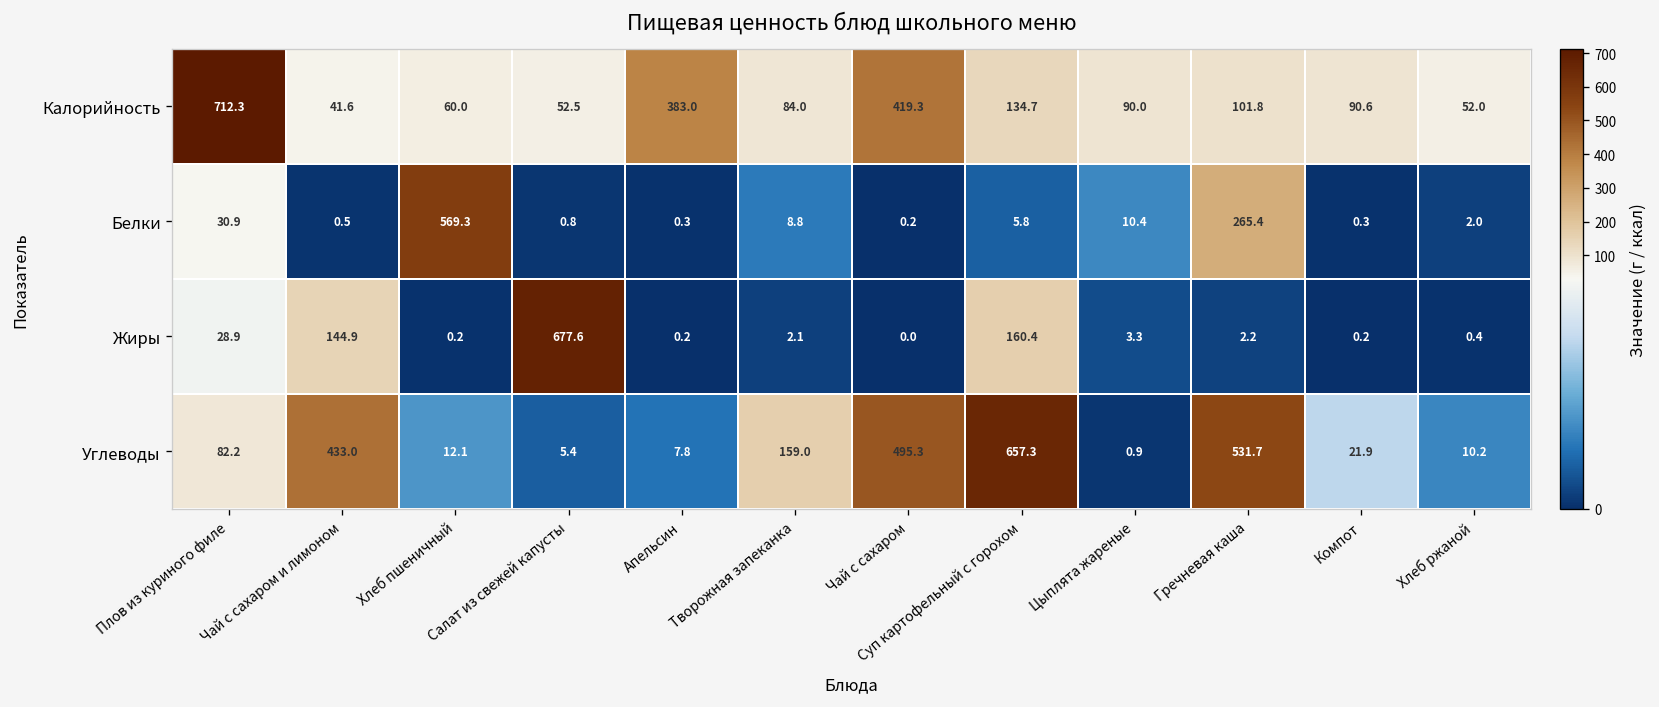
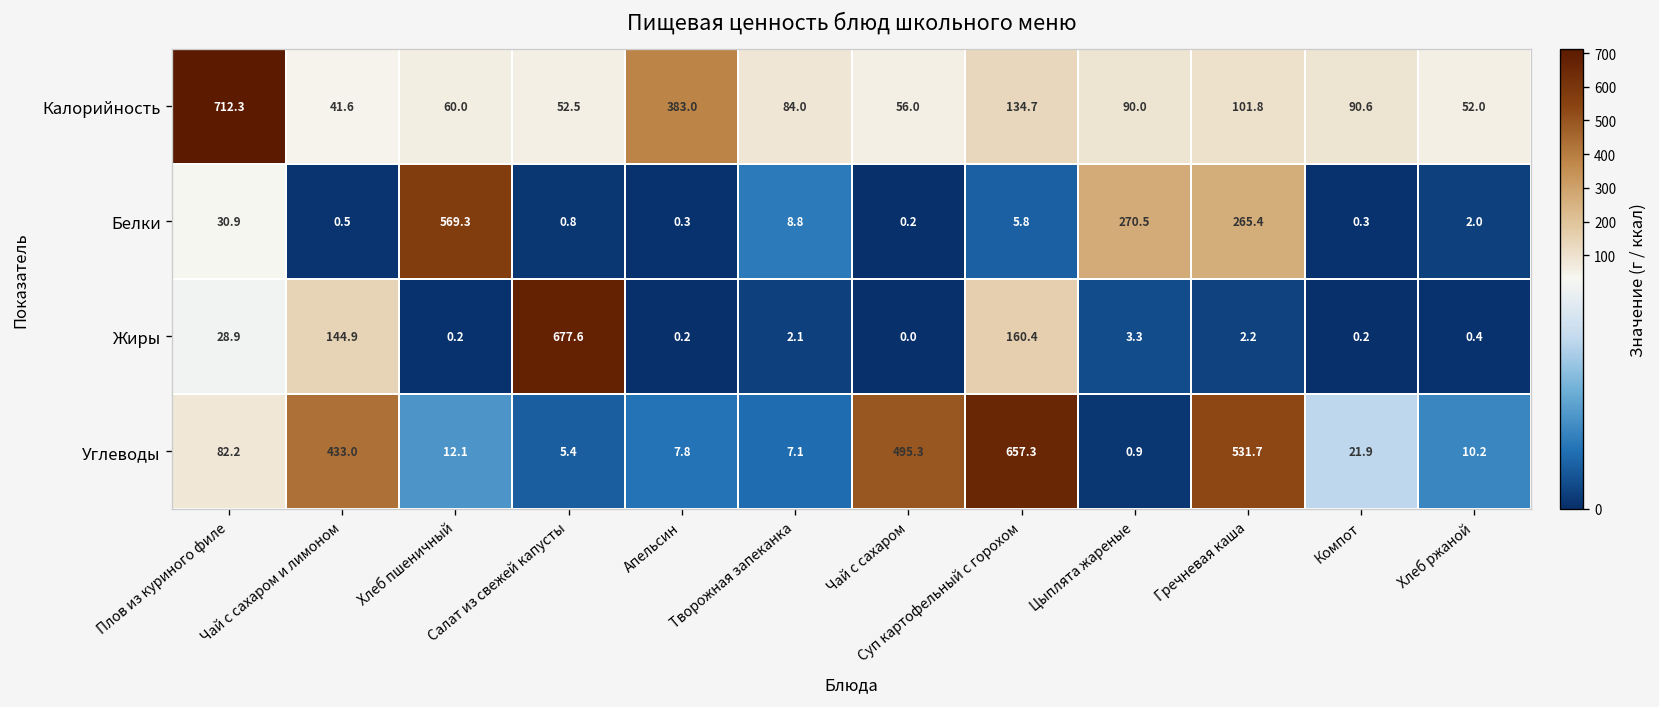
  {
    "Калорийность": {
      "Плов из куриного филе": 712.3,
      "Чай с сахаром и лимоном": 41.6,
      "Хлеб пшеничный": 60.0,
      "Салат из свежей капусты": 52.5,
      "Апельсин": 383.0,
      "Творожная запеканка": 84.0,
-     "Чай с сахаром": 419.3,
+     "Чай с сахаром": 56.0,
      "Суп картофельный с горохом": 134.7,
      "Цыплята жареные": 90.0,
      "Гречневая каша": 101.8,
      "Компот": 90.6,
      "Хлеб ржаной": 52.0
    },
    "Белки": {
      "Плов из куриного филе": 30.9,
      "Чай с сахаром и лимоном": 0.5,
      "Хлеб пшеничный": 569.3,
      "Салат из свежей капусты": 0.8,
      "Апельсин": 0.3,
      "Творожная запеканка": 8.8,
      "Чай с сахаром": 0.2,
      "Суп картофельный с горохом": 5.8,
-     "Цыплята жареные": 10.4,
+     "Цыплята жареные": 270.5,
      "Гречневая каша": 265.4,
      "Компот": 0.3,
      "Хлеб ржаной": 2.0
    },
    "Жиры": {
      "Плов из куриного филе": 28.9,
      "Чай с сахаром и лимоном": 144.9,
      "Хлеб пшеничный": 0.2,
      "Салат из свежей капусты": 677.6,
      "Апельсин": 0.2,
      "Творожная запеканка": 2.1,
      "Чай с сахаром": 0.0,
      "Суп картофельный с горохом": 160.4,
      "Цыплята жареные": 3.3,
      "Гречневая каша": 2.2,
      "Компот": 0.2,
      "Хлеб ржаной": 0.4
    },
    "Углеводы": {
      "Плов из куриного филе": 82.2,
      "Чай с сахаром и лимоном": 433.0,
      "Хлеб пшеничный": 12.1,
      "Салат из свежей капусты": 5.4,
      "Апельсин": 7.8,
-     "Творожная запеканка": 159.0,
+     "Творожная запеканка": 7.1,
      "Чай с сахаром": 495.3,
      "Суп картофельный с горохом": 657.3,
      "Цыплята жареные": 0.9,
      "Гречневая каша": 531.7,
      "Компот": 21.9,
      "Хлеб ржаной": 10.2
    }
  }
